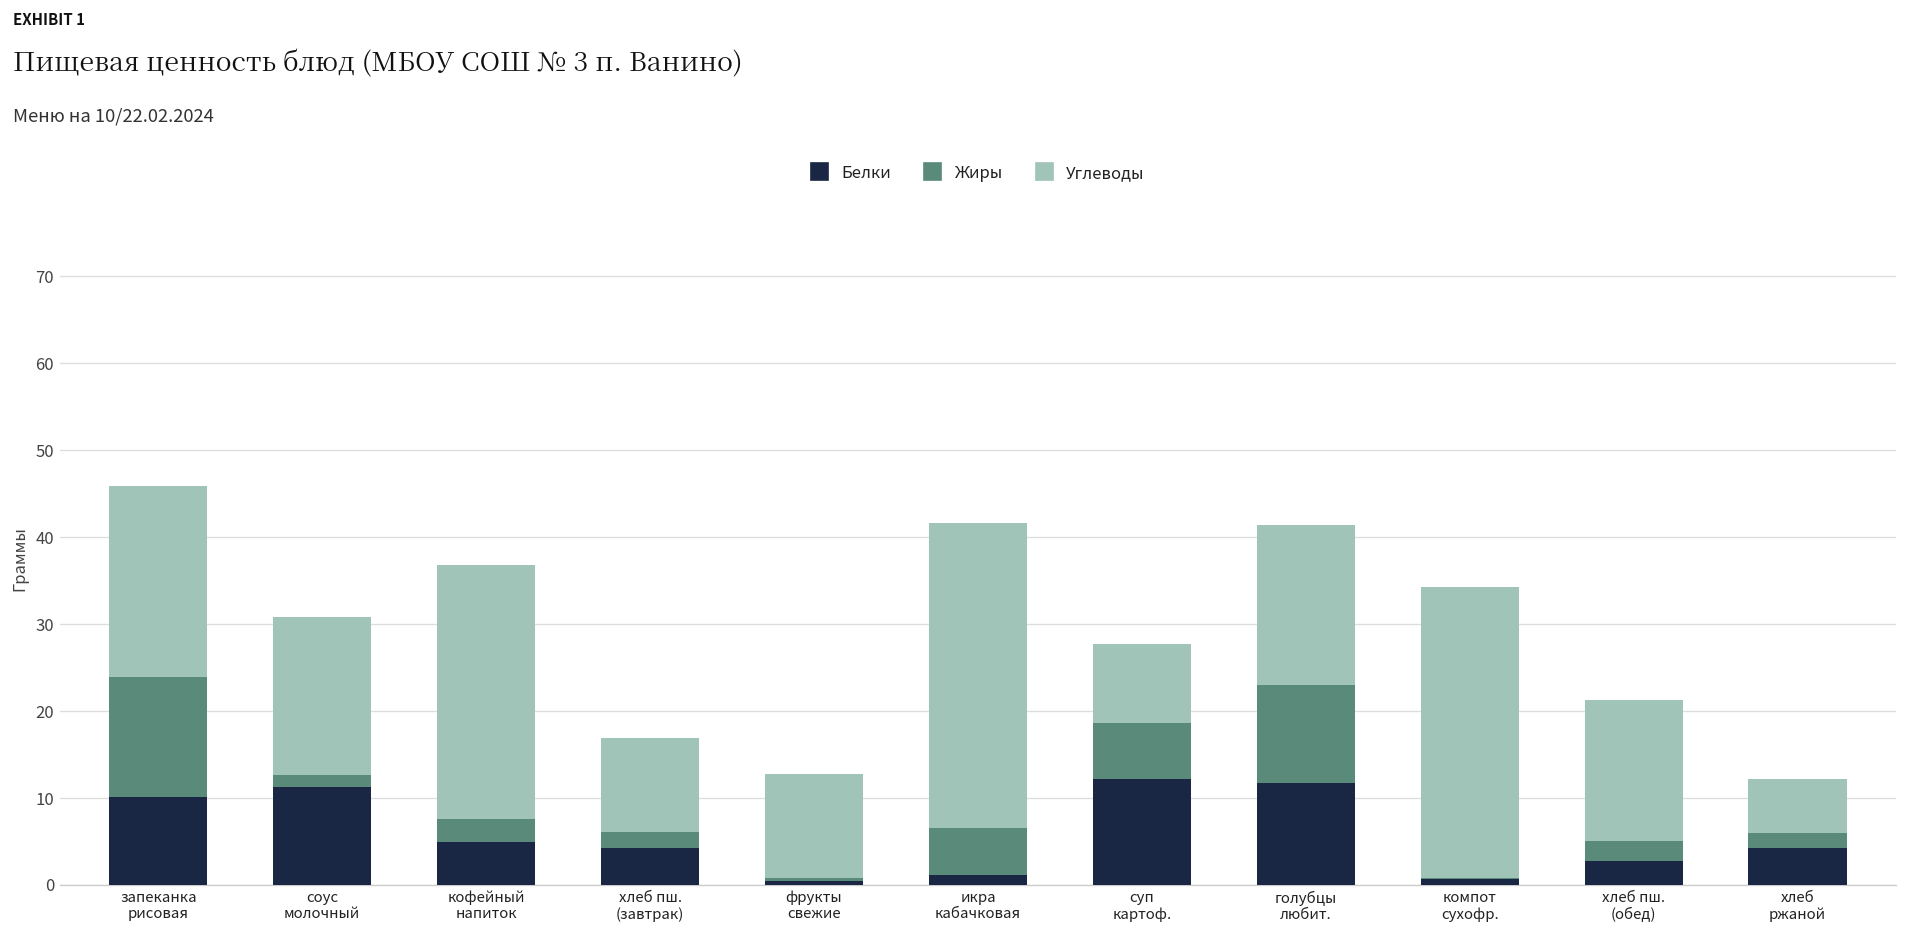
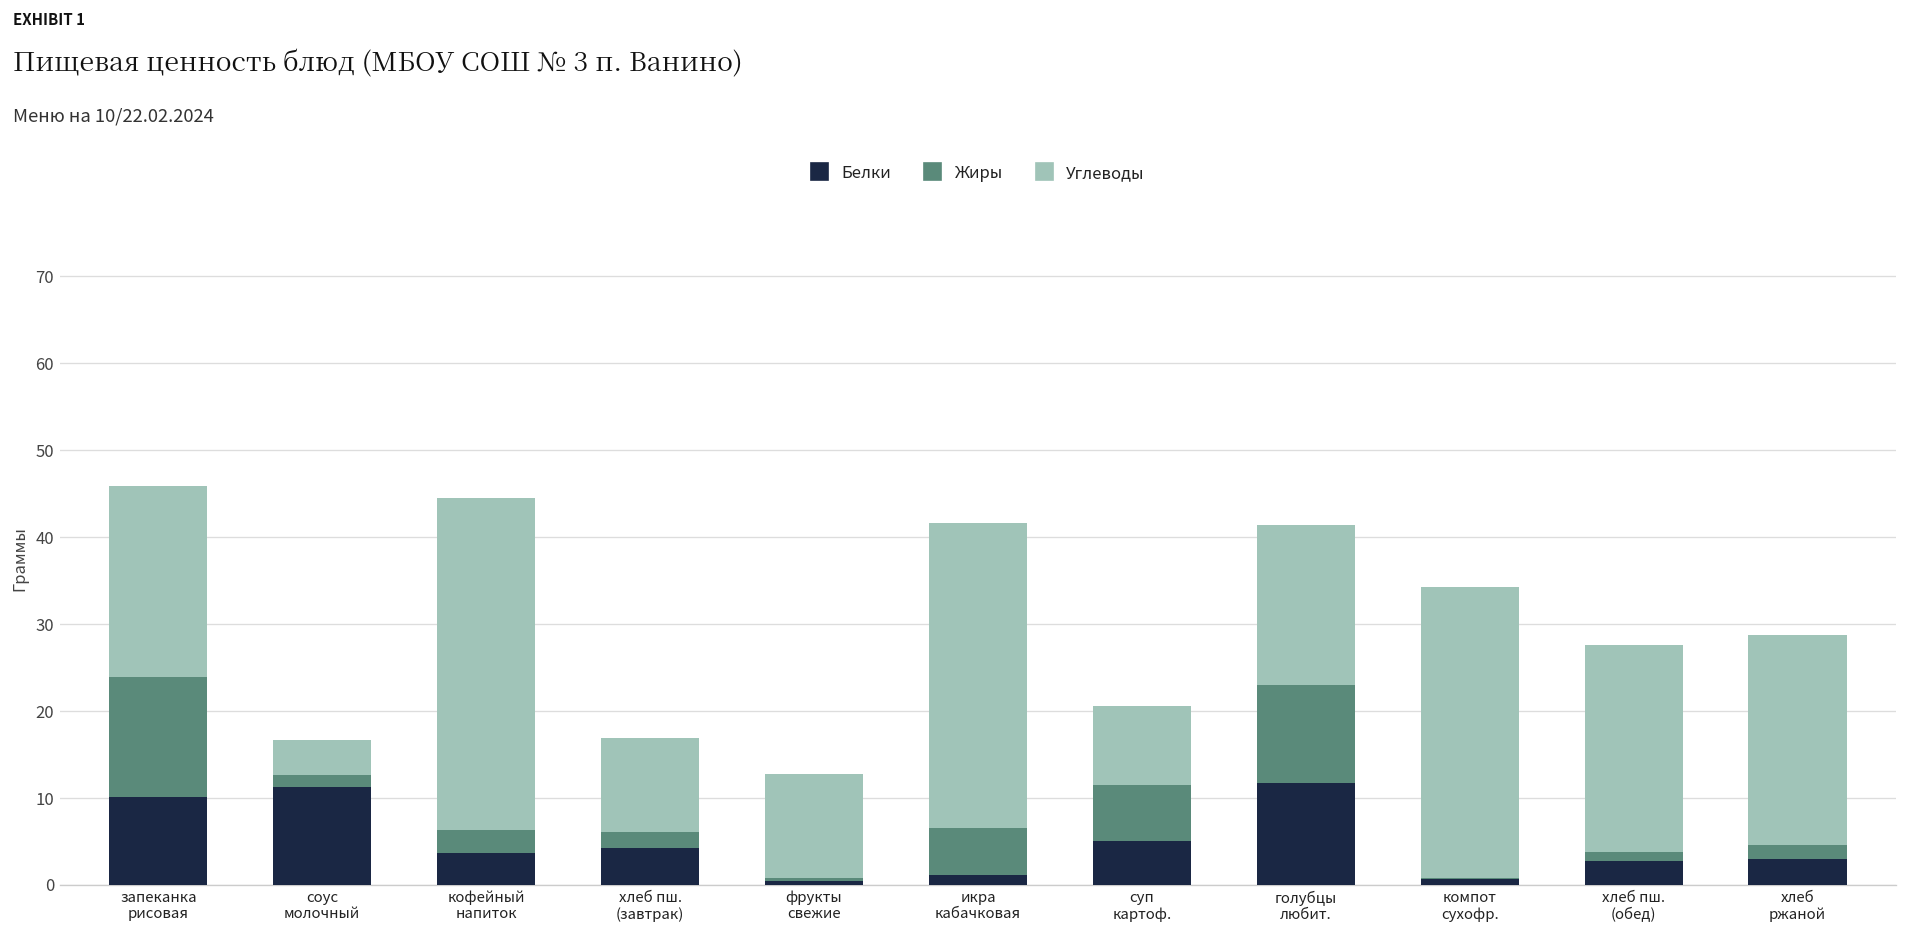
  {
    "Белки": {
      "запеканка рисовая": 10,
      "соус молочный": 11,
-     "кофейный напиток": 5,
+     "кофейный напиток": 4,
      "хлеб пш. (завтрак)": 4,
      "фрукты свежие": 0,
      "икра кабачковая": 1,
-     "суп картоф.": 12,
+     "суп картоф.": 5,
      "голубцы любит.": 12,
      "компот сухофр.": 1,
      "хлеб пш. (обед)": 3,
-     "хлеб ржаной": 4
+     "хлеб ржаной": 3
    },
    "Жиры": {
      "запеканка рисовая": 14,
      "соус молочный": 1,
      "кофейный напиток": 3,
      "хлеб пш. (завтрак)": 2,
      "фрукты свежие": 0,
      "икра кабачковая": 5,
      "суп картоф.": 6,
      "голубцы любит.": 11,
-     "хлеб пш. (обед)": 2,
+     "хлеб пш. (обед)": 1,
      "хлеб ржаной": 2
    },
    "Углеводы": {
      "запеканка рисовая": 22,
-     "соус молочный": 18,
-     "кофейный напиток": 29,
+     "соус молочный": 4,
+     "кофейный напиток": 38,
      "хлеб пш. (завтрак)": 11,
      "фрукты свежие": 12,
      "икра кабачковая": 35,
      "суп картоф.": 9,
      "голубцы любит.": 18,
      "компот сухофр.": 34,
-     "хлеб пш. (обед)": 16,
-     "хлеб ржаной": 6
+     "хлеб пш. (обед)": 24,
+     "хлеб ржаной": 24
    }
  }
